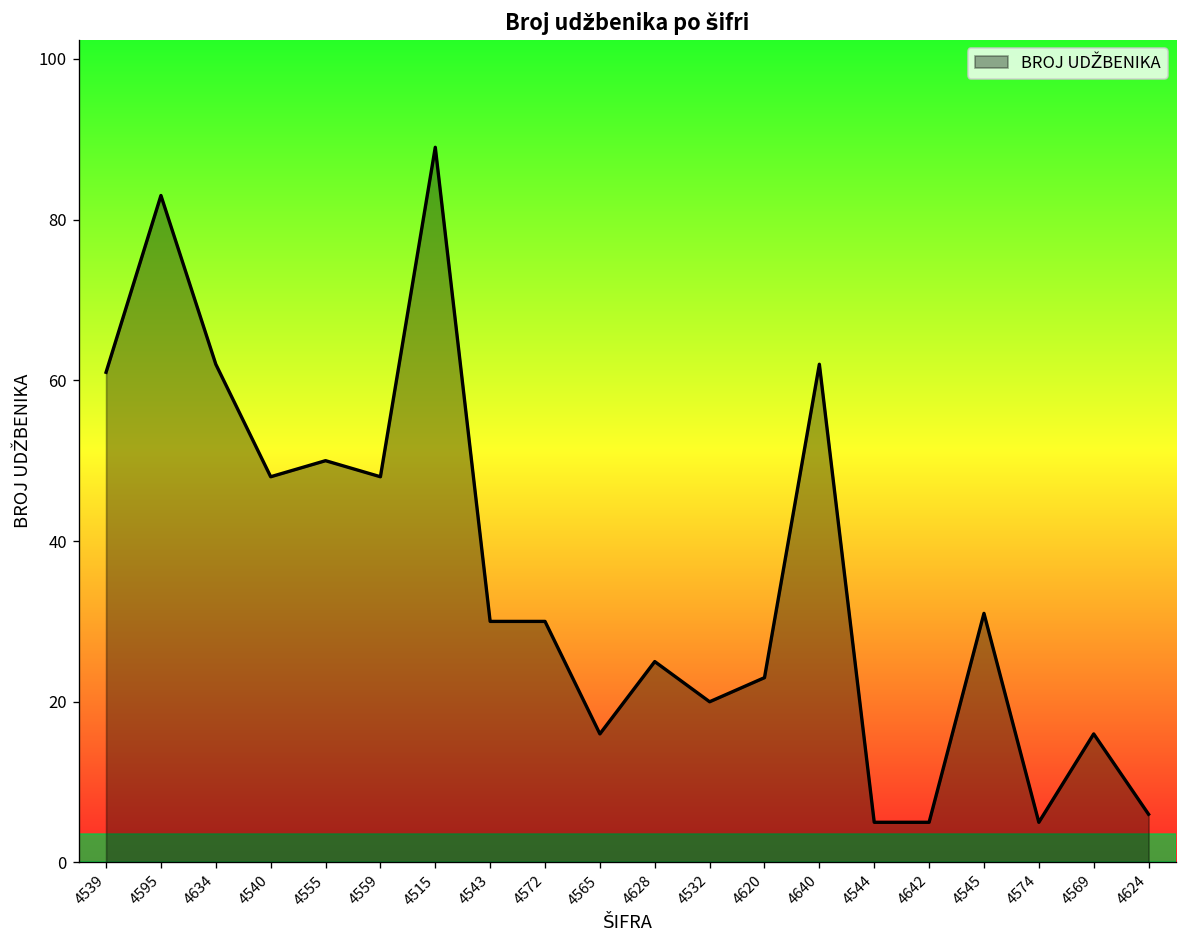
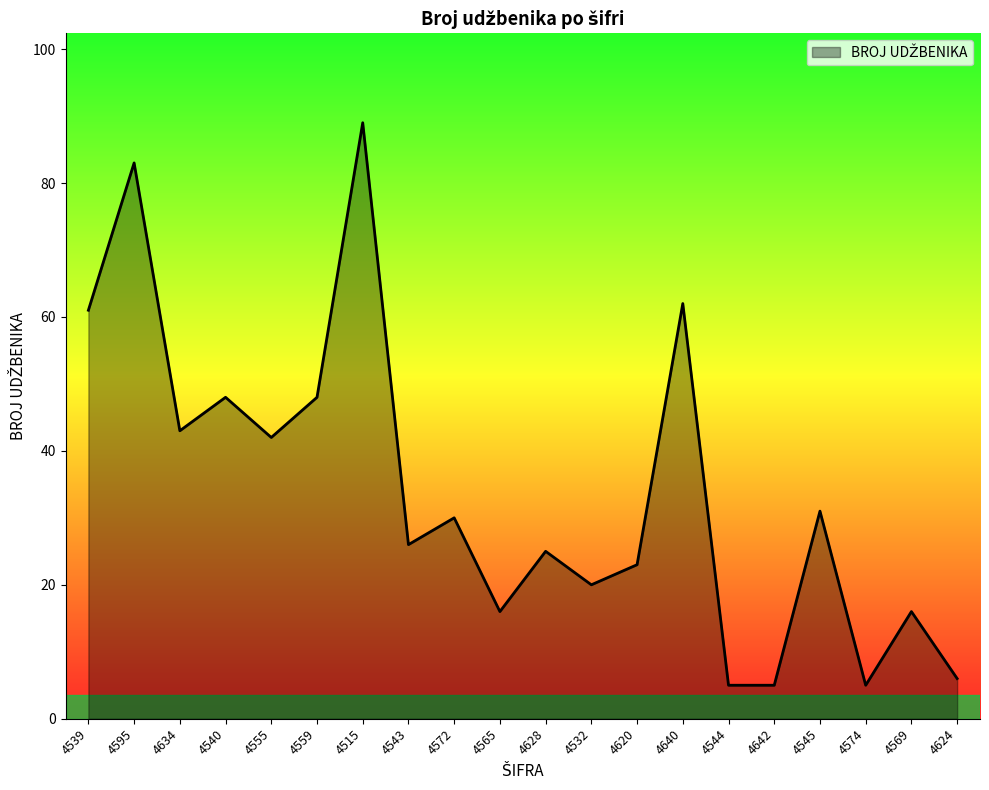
  {
    "4539": 61,
    "4595": 83,
-   "4634": 62,
+   "4634": 43,
    "4540": 48,
-   "4555": 50,
+   "4555": 42,
    "4559": 48,
    "4515": 89,
-   "4543": 30,
+   "4543": 26,
    "4572": 30,
    "4565": 16,
    "4628": 25,
    "4532": 20,
    "4620": 23,
    "4640": 62,
    "4544": 5,
    "4642": 5,
    "4545": 31,
    "4574": 5,
    "4569": 16,
    "4624": 6
  }
